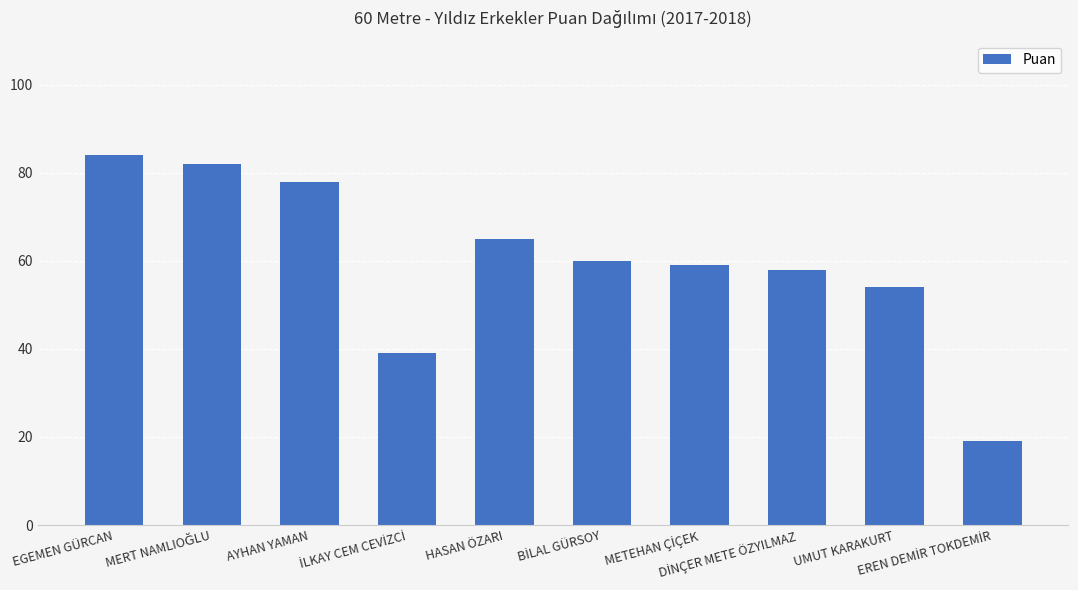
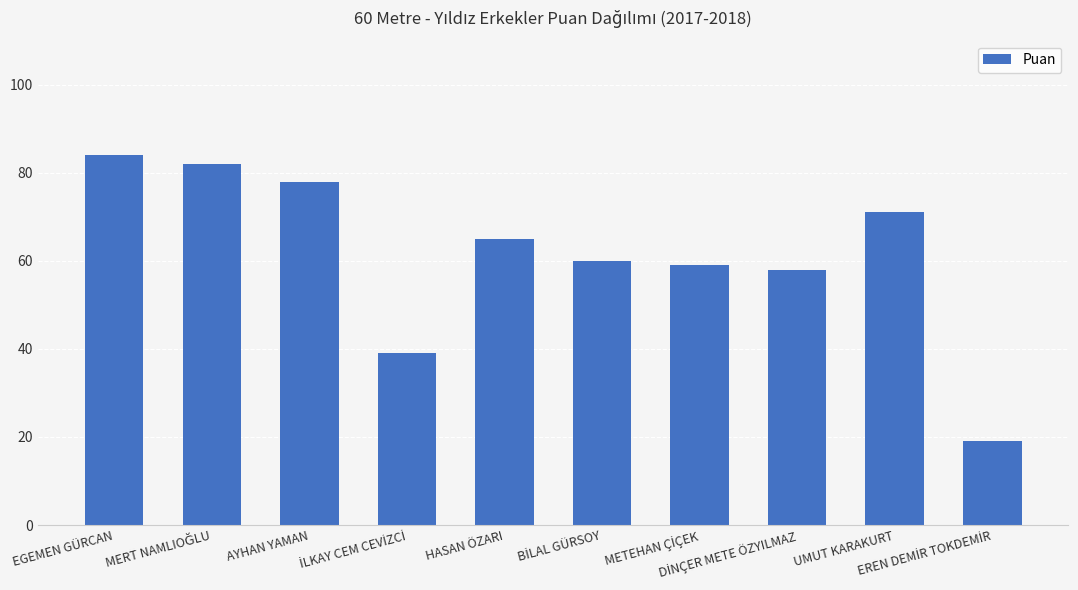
  {
    "EGEMEN GÜRCAN": 84,
    "MERT NAMLIOĞLU": 82,
    "AYHAN YAMAN": 78,
    "İLKAY CEM CEVİZCİ": 39,
    "HASAN ÖZARI": 65,
    "BİLAL GÜRSOY": 60,
    "METEHAN ÇİÇEK": 59,
    "DİNÇER METE ÖZYILMAZ": 58,
-   "UMUT KARAKURT": 54,
+   "UMUT KARAKURT": 71,
    "EREN DEMİR TOKDEMİR": 19
  }
